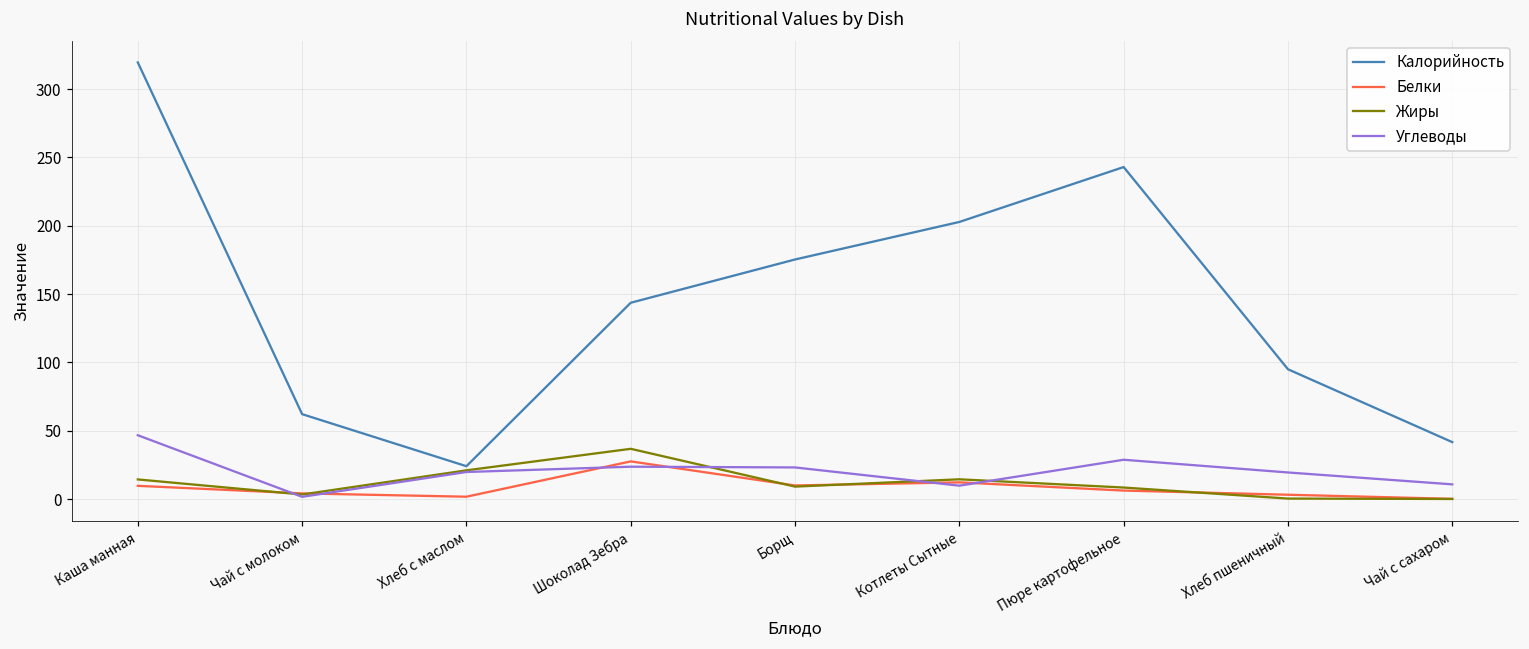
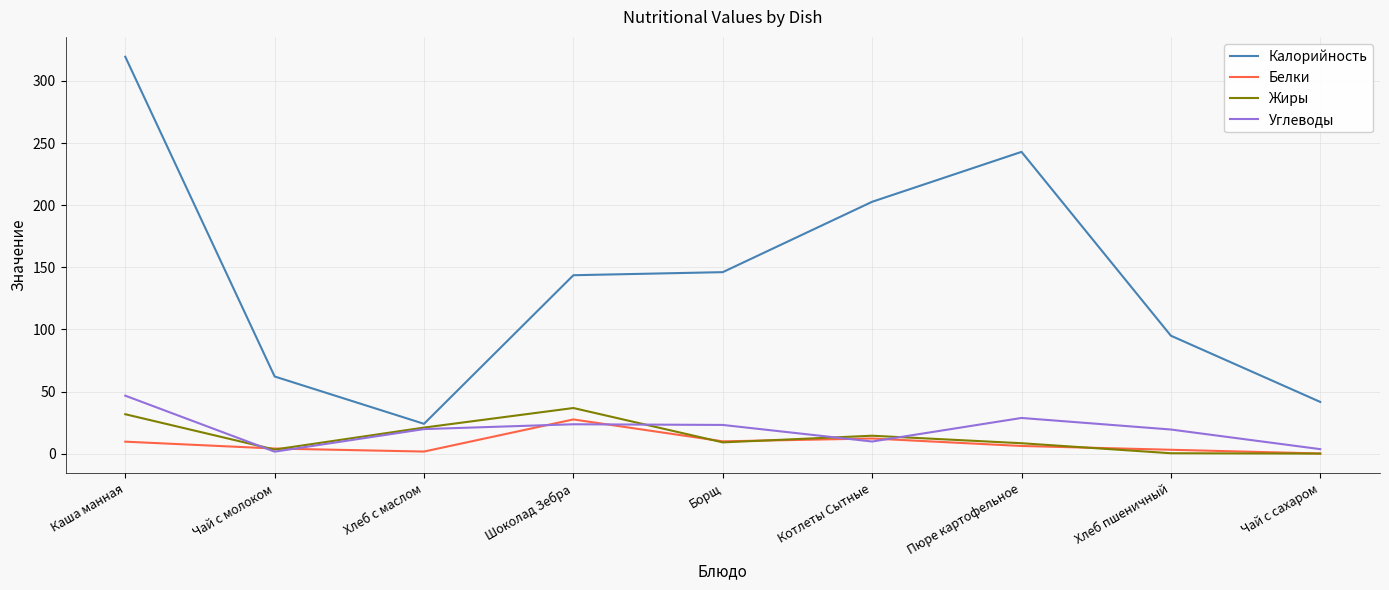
  {
    "Калорийность": {
      "Каша манная": 320,
      "Чай с молоком": 62,
      "Хлеб с маслом": 24,
      "Шоколад Зебра": 144,
-     "Борщ": 175,
+     "Борщ": 146,
      "Котлеты Сытные": 203,
      "Пюре картофельное": 243,
      "Хлеб пшеничный": 95,
      "Чай с сахаром": 42
    },
    "Белки": {
      "Каша манная": 10,
      "Хлеб с маслом": 2,
      "Шоколад Зебра": 28,
      "Котлеты Сытные": 12,
      "Пюре картофельное": 6,
      "Хлеб пшеничный": 3
    },
    "Жиры": {
-     "Каша манная": 14,
+     "Каша манная": 32,
      "Шоколад Зебра": 37,
      "Котлеты Сытные": 15,
      "Пюре картофельное": 8,
      "Хлеб пшеничный": 0
    },
    "Углеводы": {
      "Каша манная": 47,
      "Шоколад Зебра": 24,
      "Борщ": 23,
      "Котлеты Сытные": 10,
      "Пюре картофельное": 29,
      "Хлеб пшеничный": 20,
-     "Чай с сахаром": 11
+     "Чай с сахаром": 4
    }
  }
